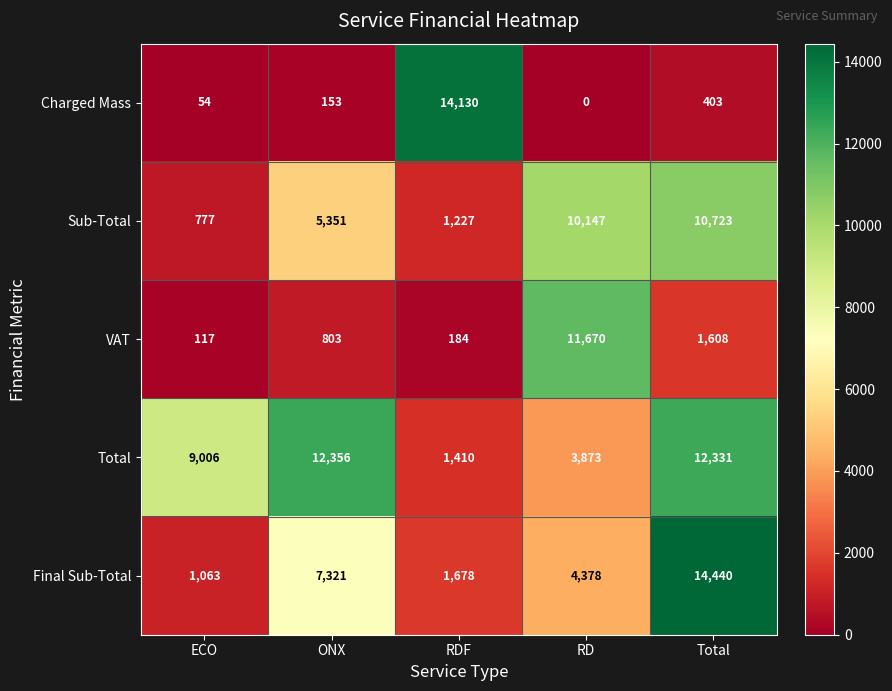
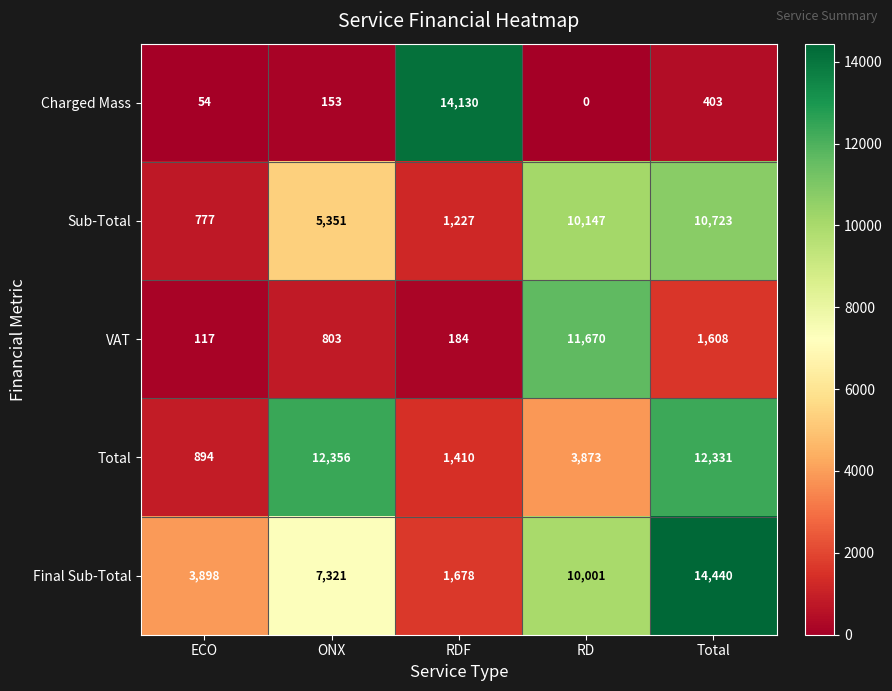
  {
    "Charged Mass": {
      "ECO": "54",
      "ONX": "153",
      "RDF": "14,130",
      "RD": "0",
      "Total": "403"
    },
    "Sub-Total": {
      "ECO": "777",
      "ONX": "5,351",
      "RDF": "1,227",
      "RD": "10,147",
      "Total": "10,723"
    },
    "VAT": {
      "ECO": "117",
      "ONX": "803",
      "RDF": "184",
      "RD": "11,670",
      "Total": "1,608"
    },
    "Total": {
-     "ECO": "9,006",
+     "ECO": "894",
      "ONX": "12,356",
      "RDF": "1,410",
      "RD": "3,873",
      "Total": "12,331"
    },
    "Final Sub-Total": {
-     "ECO": "1,063",
+     "ECO": "3,898",
      "ONX": "7,321",
      "RDF": "1,678",
-     "RD": "4,378",
+     "RD": "10,001",
      "Total": "14,440"
    }
  }
